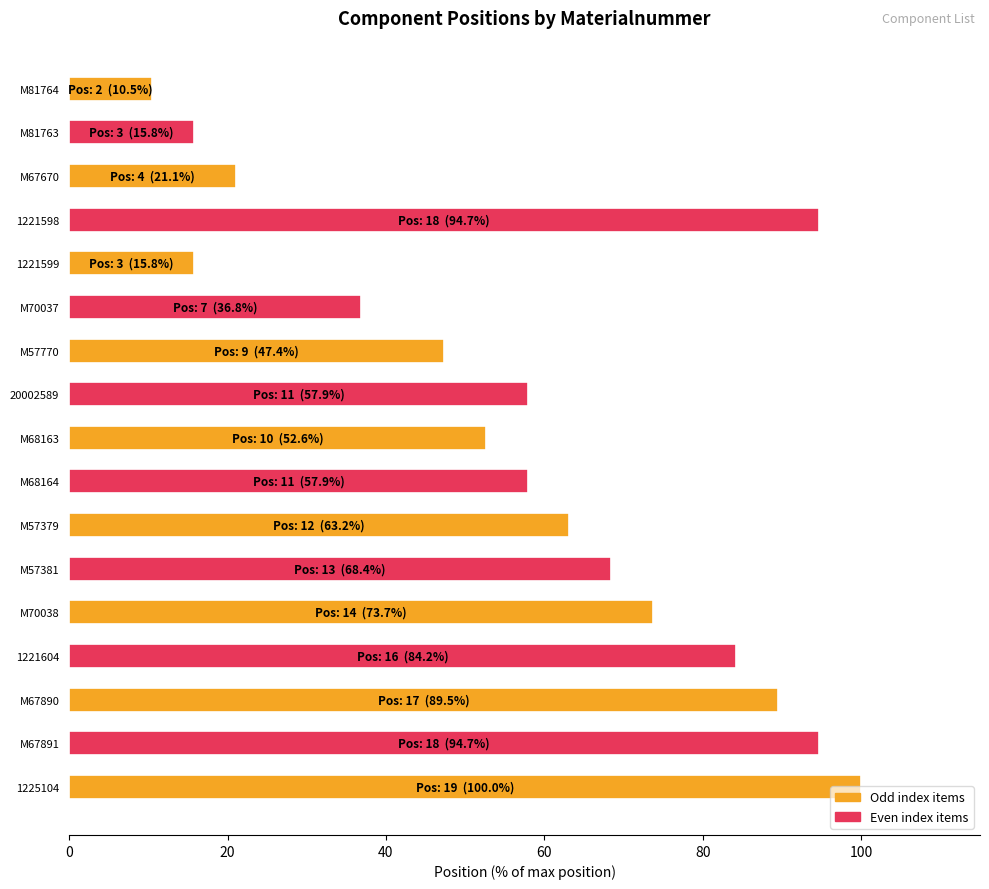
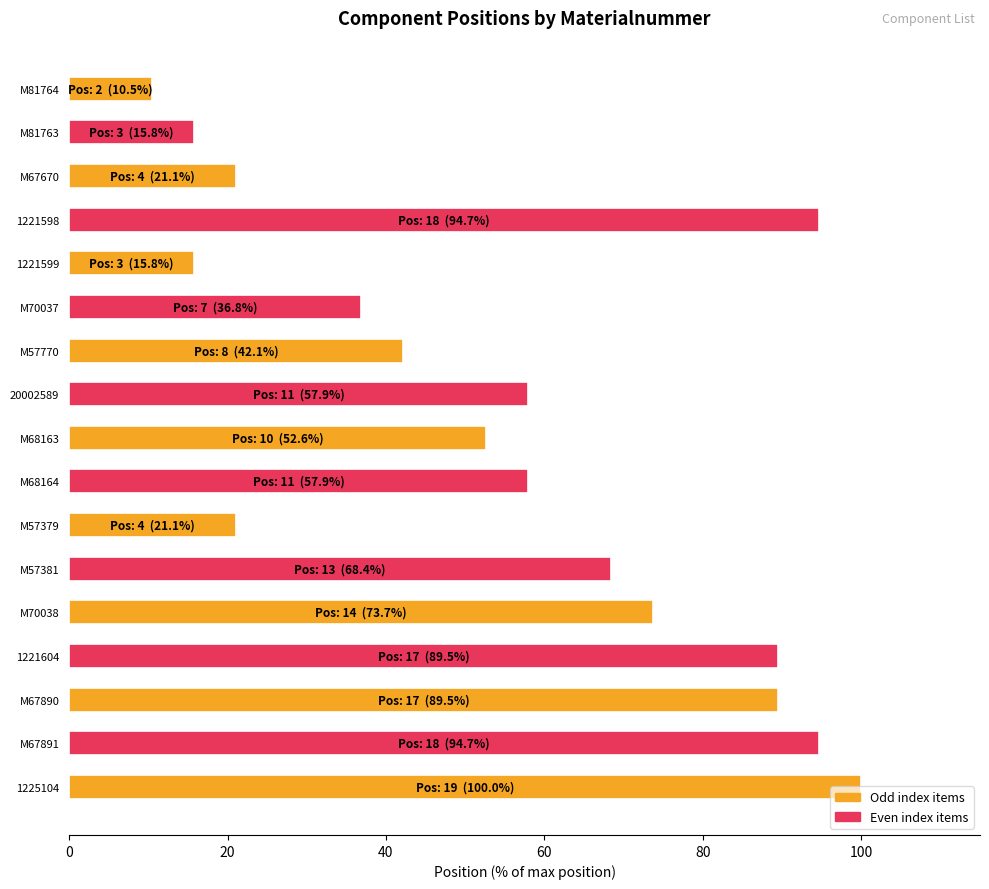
  {
    "M81764": "(10.5%)",
    "M81763": "(15.8%)",
    "M67670": "(21.1%)",
    "1221598": "(94.7%)",
    "1221599": "(15.8%)",
    "M70037": "(36.8%)",
-   "M57770": "9 (47.4%)",
+   "M57770": "8 (42.1%)",
    "20002589": "(57.9%)",
    "M68163": "(52.6%)",
    "M68164": "(57.9%)",
-   "M57379": "12 (63.2%)",
+   "M57379": "4 (21.1%)",
    "M57381": "(68.4%)",
    "M70038": "(73.7%)",
-   "1221604": "16 (84.2%)",
+   "1221604": "17 (89.5%)",
    "M67890": "(89.5%)",
    "M67891": "(94.7%)"
  }
